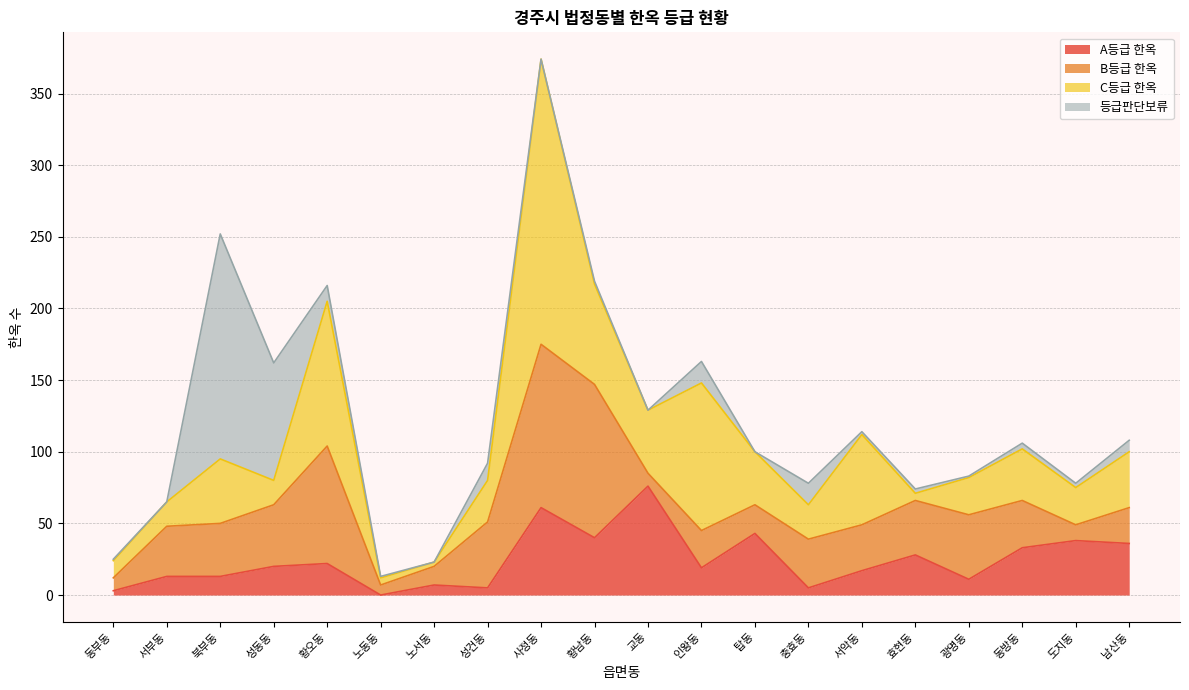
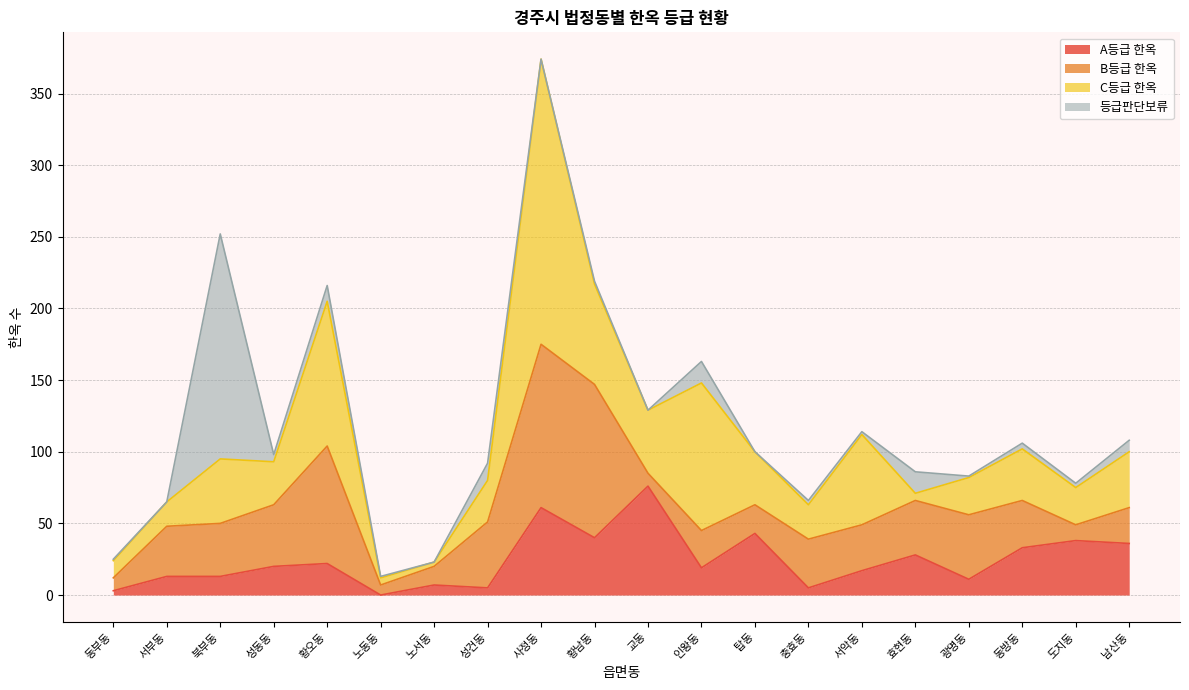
  {
    "C등급 한옥": {
      "북부동": 45,
-     "성동동": 17,
+     "성동동": 30,
      "황오동": 101,
      "성건동": 29,
      "황남동": 70,
      "인왕동": 103,
      "충효동": 24,
      "서악동": 63,
      "효현동": 5,
      "동방동": 36,
      "도지동": 26,
      "남산동": 39
    },
    "등급판단보류": {
      "북부동": 157,
-     "성동동": 82,
+     "성동동": 5,
      "황오동": 11,
      "성건동": 12,
      "황남동": 2,
      "인왕동": 15,
-     "충효동": 15,
+     "충효동": 3,
      "서악동": 2,
-     "효현동": 3,
+     "효현동": 15,
      "동방동": 4,
      "도지동": 3,
      "남산동": 8
    }
  }
